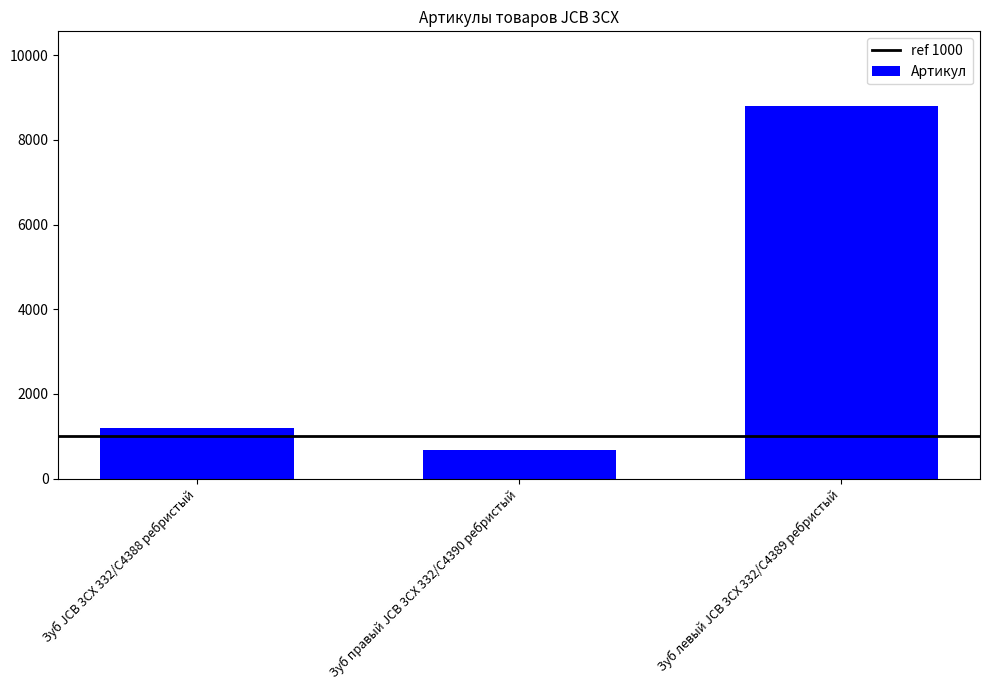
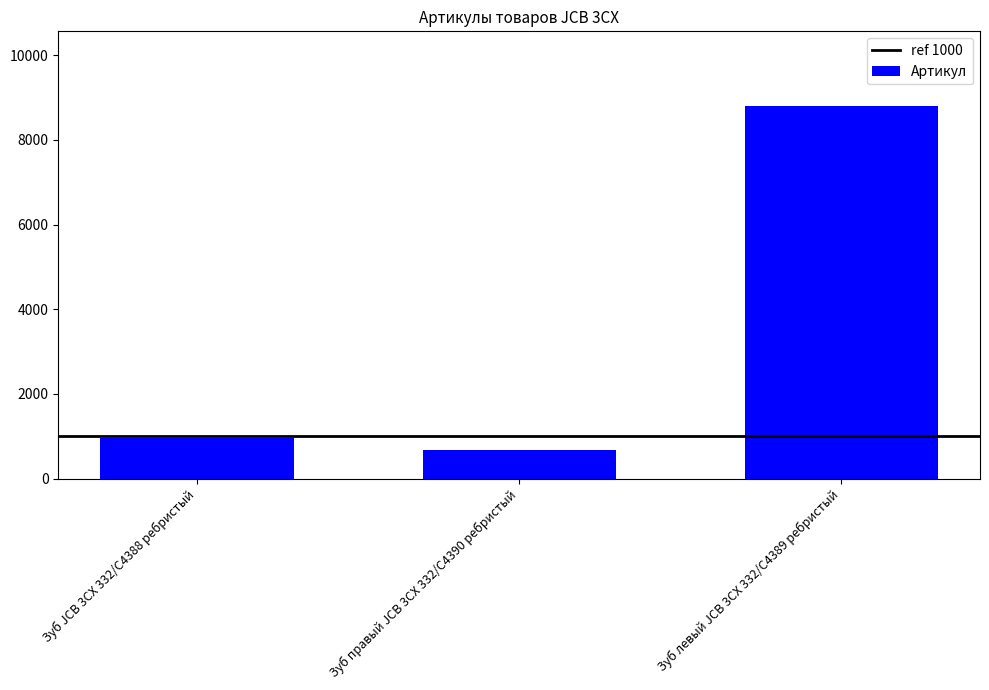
  {
-   "Зуб JCB 3CX 332/C4388 ребристый": 1200,
+   "Зуб JCB 3CX 332/C4388 ребристый": 1000,
    "Зуб правый JCB 3CX 332/C4390 ребристый": 700,
    "Зуб левый JCB 3CX 332/C4389 ребристый": 8800
  }
